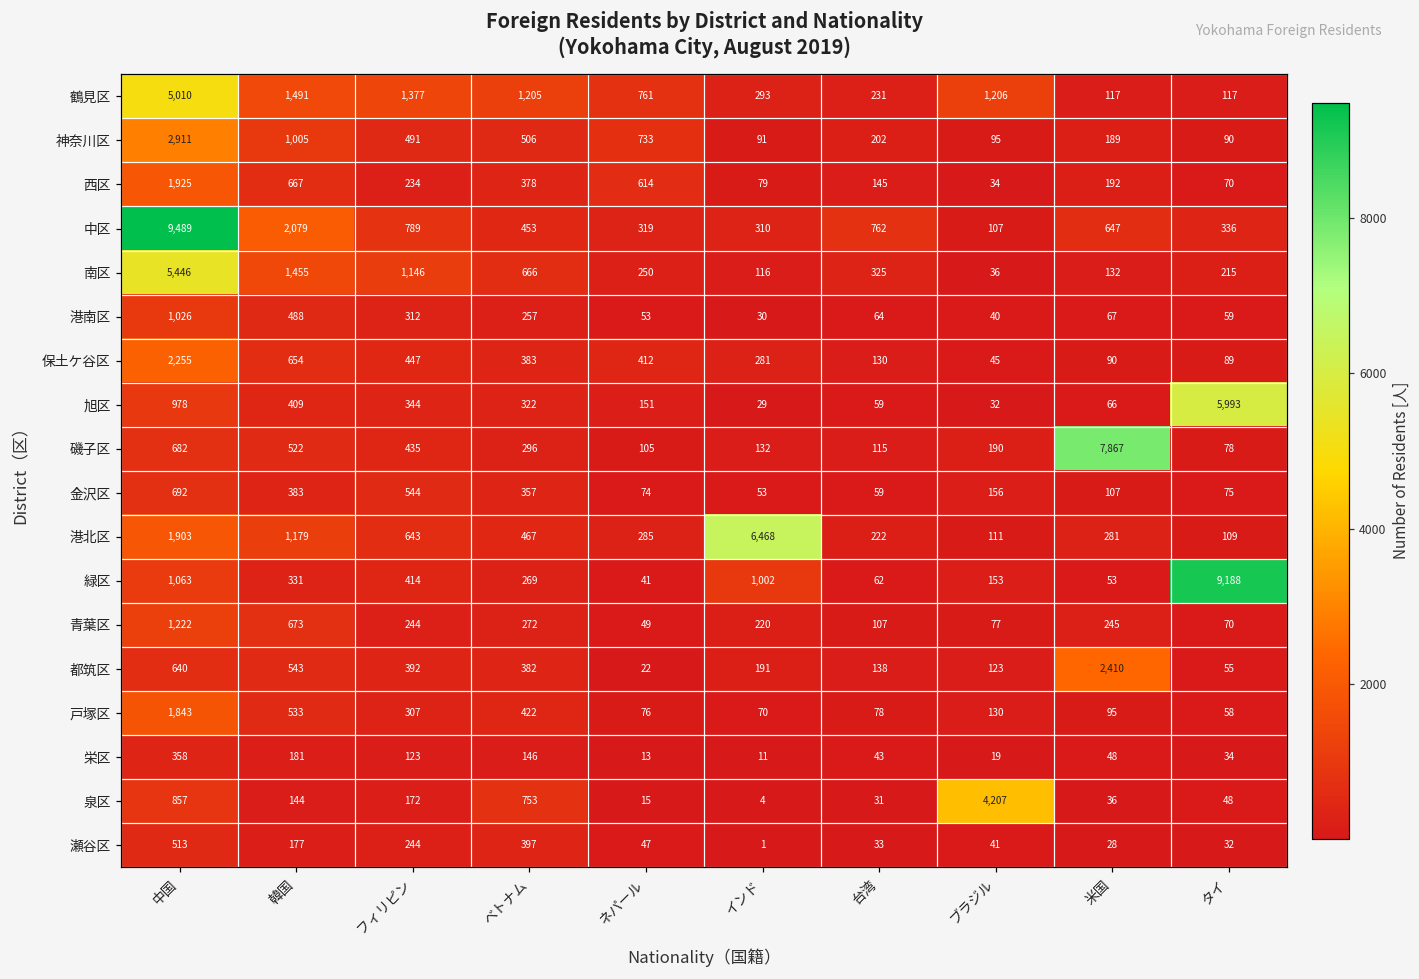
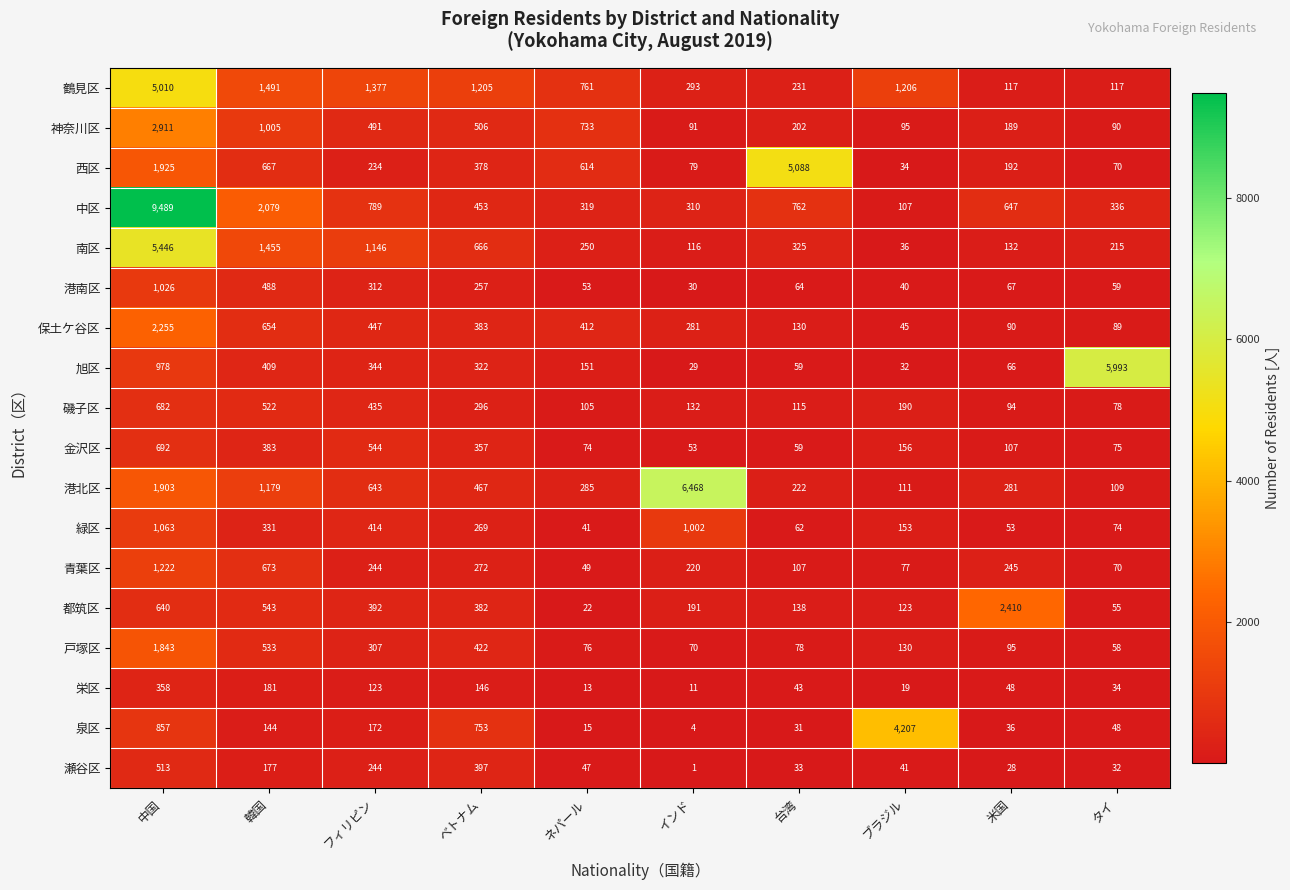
  {
    "鶴見区": {
      "中国": "5,010",
      "韓国": "1,491",
      "フィリピン": "1,377",
      "ベトナム": "1,205",
      "ネパール": "761",
      "インド": "293",
      "台湾": "231",
      "ブラジル": "1,206",
      "米国": "117",
      "タイ": "117"
    },
    "神奈川区": {
      "中国": "2,911",
      "韓国": "1,005",
      "フィリピン": "491",
      "ベトナム": "506",
      "ネパール": "733",
      "インド": "91",
      "台湾": "202",
      "ブラジル": "95",
      "米国": "189",
      "タイ": "90"
    },
    "西区": {
      "中国": "1,925",
      "韓国": "667",
      "フィリピン": "234",
      "ベトナム": "378",
      "ネパール": "614",
      "インド": "79",
-     "台湾": "145",
+     "台湾": "5,088",
      "ブラジル": "34",
      "米国": "192",
      "タイ": "70"
    },
    "中区": {
      "中国": "9,489",
      "韓国": "2,079",
      "フィリピン": "789",
      "ベトナム": "453",
      "ネパール": "319",
      "インド": "310",
      "台湾": "762",
      "ブラジル": "107",
      "米国": "647",
      "タイ": "336"
    },
    "南区": {
      "中国": "5,446",
      "韓国": "1,455",
      "フィリピン": "1,146",
      "ベトナム": "666",
      "ネパール": "250",
      "インド": "116",
      "台湾": "325",
      "ブラジル": "36",
      "米国": "132",
      "タイ": "215"
    },
    "港南区": {
      "中国": "1,026",
      "韓国": "488",
      "フィリピン": "312",
      "ベトナム": "257",
      "ネパール": "53",
      "インド": "30",
      "台湾": "64",
      "ブラジル": "40",
      "米国": "67",
      "タイ": "59"
    },
    "保土ケ谷区": {
      "中国": "2,255",
      "韓国": "654",
      "フィリピン": "447",
      "ベトナム": "383",
      "ネパール": "412",
      "インド": "281",
      "台湾": "130",
      "ブラジル": "45",
      "米国": "90",
      "タイ": "89"
    },
    "旭区": {
      "中国": "978",
      "韓国": "409",
      "フィリピン": "344",
      "ベトナム": "322",
      "ネパール": "151",
      "インド": "29",
      "台湾": "59",
      "ブラジル": "32",
      "米国": "66",
      "タイ": "5,993"
    },
    "磯子区": {
      "中国": "682",
      "韓国": "522",
      "フィリピン": "435",
      "ベトナム": "296",
      "ネパール": "105",
      "インド": "132",
      "台湾": "115",
      "ブラジル": "190",
-     "米国": "7,867",
+     "米国": "94",
      "タイ": "78"
    },
    "金沢区": {
      "中国": "692",
      "韓国": "383",
      "フィリピン": "544",
      "ベトナム": "357",
      "ネパール": "74",
      "インド": "53",
      "台湾": "59",
      "ブラジル": "156",
      "米国": "107",
      "タイ": "75"
    },
    "港北区": {
      "中国": "1,903",
      "韓国": "1,179",
      "フィリピン": "643",
      "ベトナム": "467",
      "ネパール": "285",
      "インド": "6,468",
      "台湾": "222",
      "ブラジル": "111",
      "米国": "281",
      "タイ": "109"
    },
    "緑区": {
      "中国": "1,063",
      "韓国": "331",
      "フィリピン": "414",
      "ベトナム": "269",
      "ネパール": "41",
      "インド": "1,002",
      "台湾": "62",
      "ブラジル": "153",
      "米国": "53",
-     "タイ": "9,188"
+     "タイ": "74"
    },
    "青葉区": {
      "中国": "1,222",
      "韓国": "673",
      "フィリピン": "244",
      "ベトナム": "272",
      "ネパール": "49",
      "インド": "220",
      "台湾": "107",
      "ブラジル": "77",
      "米国": "245",
      "タイ": "70"
    },
    "都筑区": {
      "中国": "640",
      "韓国": "543",
      "フィリピン": "392",
      "ベトナム": "382",
      "ネパール": "22",
      "インド": "191",
      "台湾": "138",
      "ブラジル": "123",
      "米国": "2,410",
      "タイ": "55"
    },
    "戸塚区": {
      "中国": "1,843",
      "韓国": "533",
      "フィリピン": "307",
      "ベトナム": "422",
      "ネパール": "76",
      "インド": "70",
      "台湾": "78",
      "ブラジル": "130",
      "米国": "95",
      "タイ": "58"
    },
    "栄区": {
      "中国": "358",
      "韓国": "181",
      "フィリピン": "123",
      "ベトナム": "146",
      "ネパール": "13",
      "インド": "11",
      "台湾": "43",
      "ブラジル": "19",
      "米国": "48",
      "タイ": "34"
    },
    "泉区": {
      "中国": "857",
      "韓国": "144",
      "フィリピン": "172",
      "ベトナム": "753",
      "ネパール": "15",
      "インド": "4",
      "台湾": "31",
      "ブラジル": "4,207",
      "米国": "36",
      "タイ": "48"
    },
    "瀬谷区": {
      "中国": "513",
      "韓国": "177",
      "フィリピン": "244",
      "ベトナム": "397",
      "ネパール": "47",
      "インド": "1",
      "台湾": "33",
      "ブラジル": "41",
      "米国": "28",
      "タイ": "32"
    }
  }
